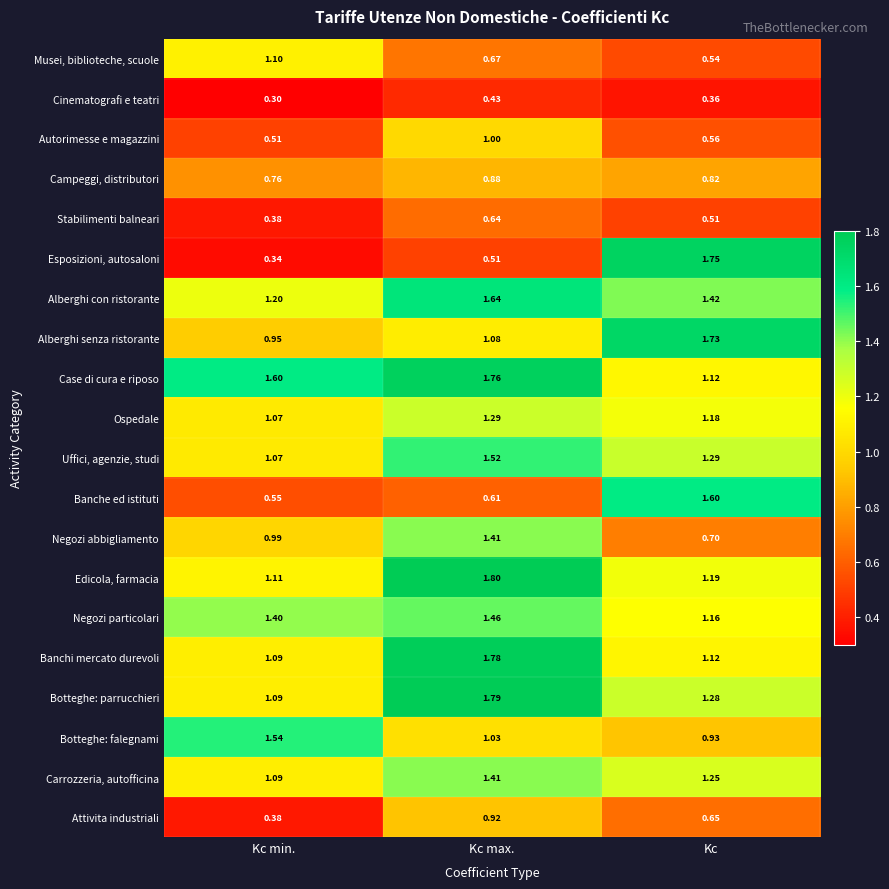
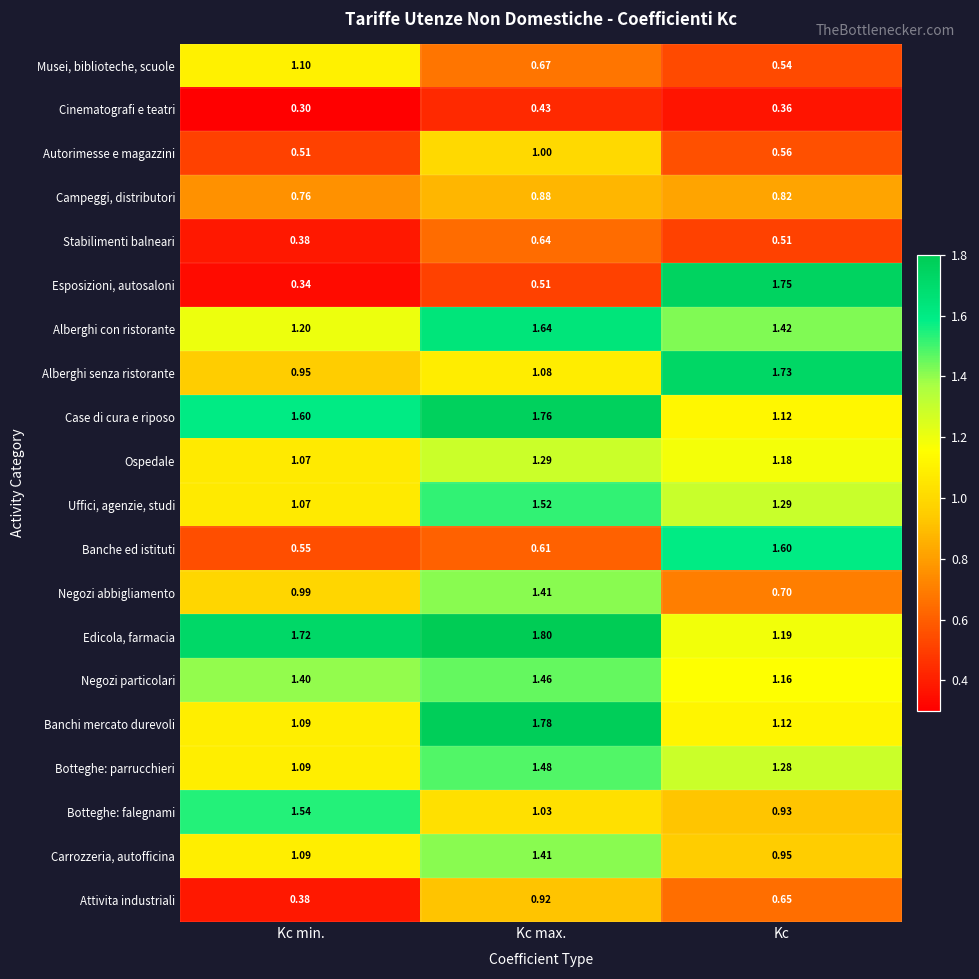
  {
    "Musei, biblioteche, scuole": {
      "Kc min.": 1.10,
      "Kc max.": 0.67,
      "Kc": 0.54
    },
    "Cinematografi e teatri": {
      "Kc min.": 0.30,
      "Kc max.": 0.43,
      "Kc": 0.36
    },
    "Autorimesse e magazzini": {
      "Kc min.": 0.51,
      "Kc max.": 1.00,
      "Kc": 0.56
    },
    "Campeggi, distributori": {
      "Kc min.": 0.76,
      "Kc max.": 0.88,
      "Kc": 0.82
    },
    "Stabilimenti balneari": {
      "Kc min.": 0.38,
      "Kc max.": 0.64,
      "Kc": 0.51
    },
    "Esposizioni, autosaloni": {
      "Kc min.": 0.34,
      "Kc max.": 0.51,
      "Kc": 1.75
    },
    "Alberghi con ristorante": {
      "Kc min.": 1.20,
      "Kc max.": 1.64,
      "Kc": 1.42
    },
    "Alberghi senza ristorante": {
      "Kc min.": 0.95,
      "Kc max.": 1.08,
      "Kc": 1.73
    },
    "Case di cura e riposo": {
      "Kc min.": 1.60,
      "Kc max.": 1.76,
      "Kc": 1.12
    },
    "Ospedale": {
      "Kc min.": 1.07,
      "Kc max.": 1.29,
      "Kc": 1.18
    },
    "Uffici, agenzie, studi": {
      "Kc min.": 1.07,
      "Kc max.": 1.52,
      "Kc": 1.29
    },
    "Banche ed istituti": {
      "Kc min.": 0.55,
      "Kc max.": 0.61,
      "Kc": 1.60
    },
    "Negozi abbigliamento": {
      "Kc min.": 0.99,
      "Kc max.": 1.41,
      "Kc": 0.70
    },
    "Edicola, farmacia": {
-     "Kc min.": 1.11,
+     "Kc min.": 1.72,
      "Kc max.": 1.80,
      "Kc": 1.19
    },
    "Negozi particolari": {
      "Kc min.": 1.40,
      "Kc max.": 1.46,
      "Kc": 1.16
    },
    "Banchi mercato durevoli": {
      "Kc min.": 1.09,
      "Kc max.": 1.78,
      "Kc": 1.12
    },
    "Botteghe: parrucchieri": {
      "Kc min.": 1.09,
-     "Kc max.": 1.79,
+     "Kc max.": 1.48,
      "Kc": 1.28
    },
    "Botteghe: falegnami": {
      "Kc min.": 1.54,
      "Kc max.": 1.03,
      "Kc": 0.93
    },
    "Carrozzeria, autofficina": {
      "Kc min.": 1.09,
      "Kc max.": 1.41,
-     "Kc": 1.25
+     "Kc": 0.95
    },
    "Attivita industriali": {
      "Kc min.": 0.38,
      "Kc max.": 0.92,
      "Kc": 0.65
    }
  }
